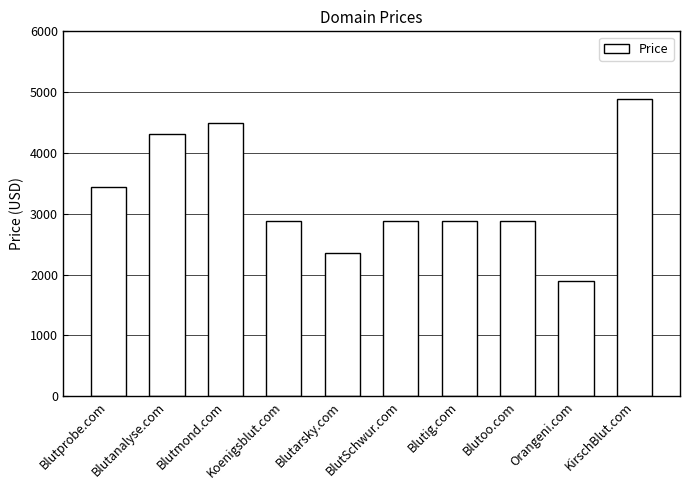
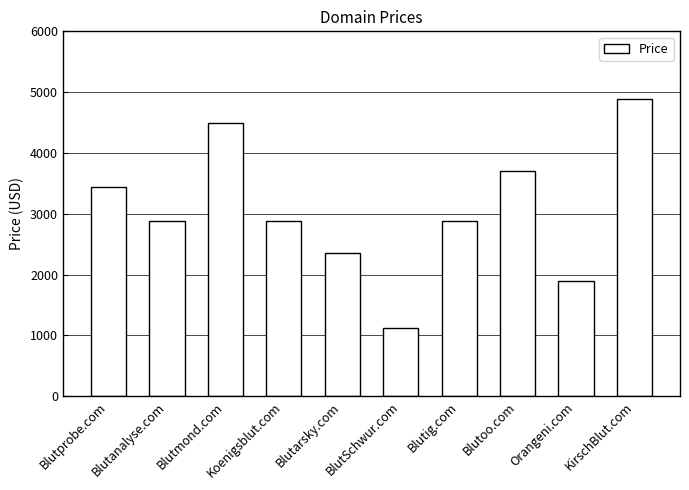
  {
    "Blutprobe.com": 3400,
-   "Blutanalyse.com": 4300,
+   "Blutanalyse.com": 2900,
    "Blutmond.com": 4500,
    "Koenigsblut.com": 2900,
    "Blutarsky.com": 2400,
-   "BlutSchwur.com": 2900,
+   "BlutSchwur.com": 1100,
    "Blutig.com": 2900,
-   "Blutoo.com": 2900,
+   "Blutoo.com": 3700,
    "Orangeni.com": 1900,
    "KirschBlut.com": 4900
  }
